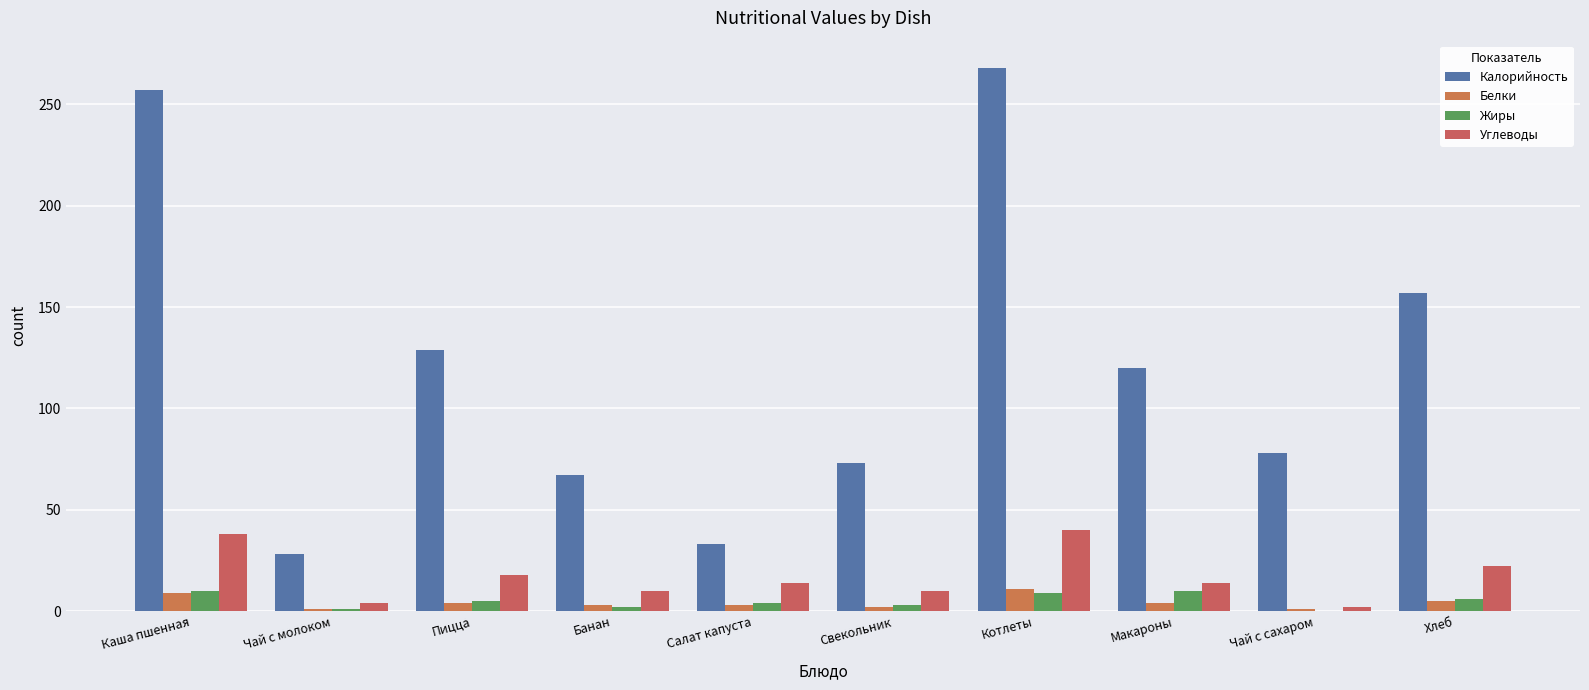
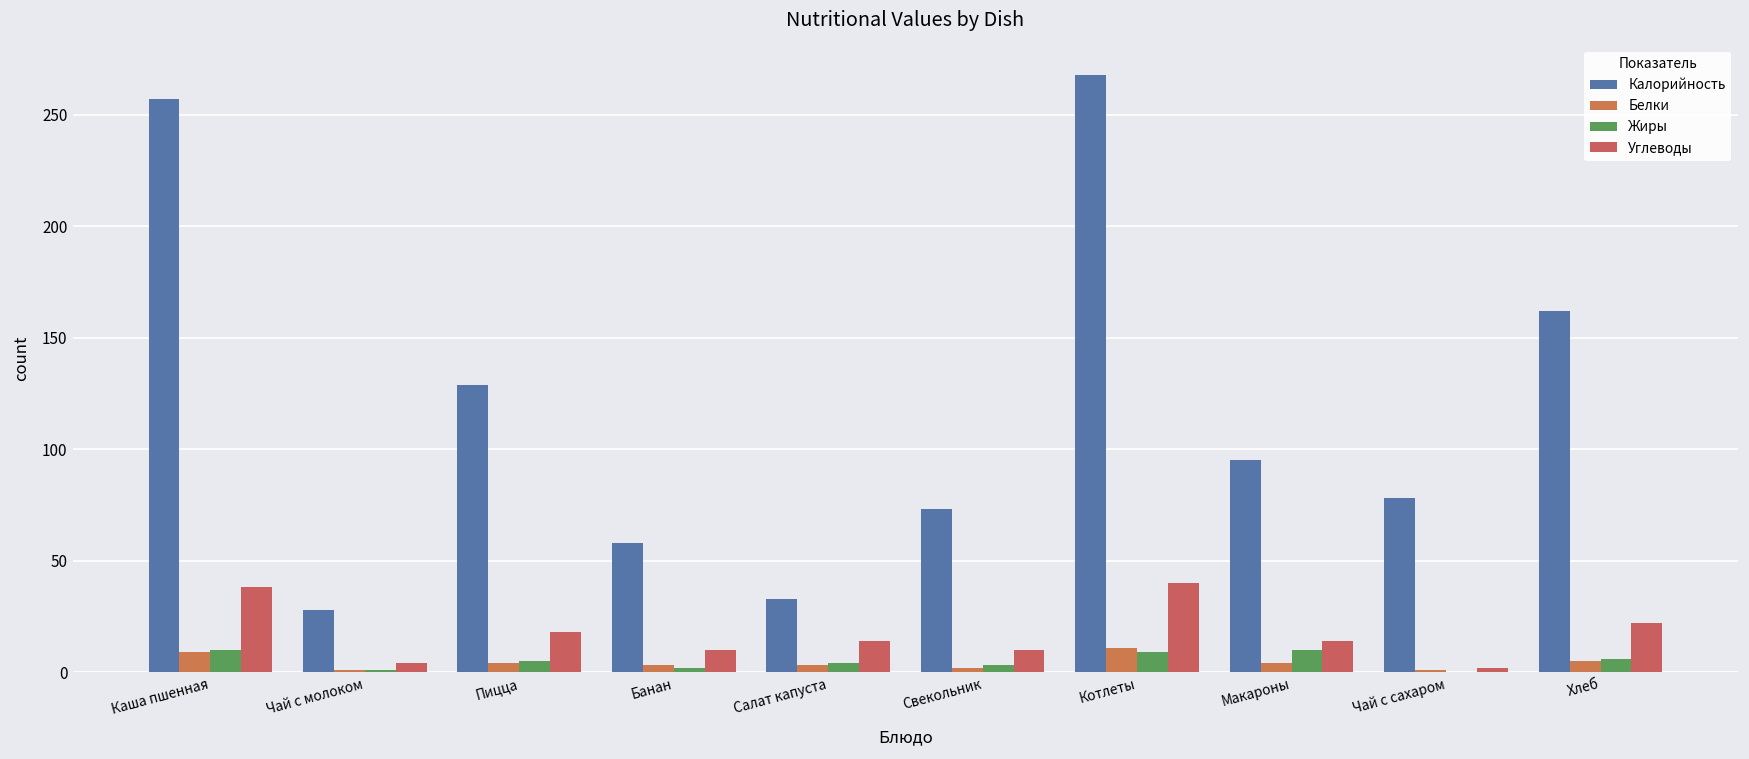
  {
    "Калорийность": {
      "Каша пшенная": 257,
      "Чай с молоком": 28,
      "Пицца": 129,
-     "Банан": 67,
+     "Банан": 58,
      "Салат капуста": 33,
      "Свекольник": 73,
      "Котлеты": 268,
-     "Макароны": 120,
+     "Макароны": 95,
      "Чай с сахаром": 78,
-     "Хлеб": 157
+     "Хлеб": 162
    },
    "Жиры": {
      "Каша пшенная": 10,
      "Пицца": 5,
      "Банан": 2,
      "Салат капуста": 4,
      "Свекольник": 3,
      "Котлеты": 9,
      "Макароны": 10,
      "Чай с сахаром": 0,
      "Хлеб": 6
    }
  }
